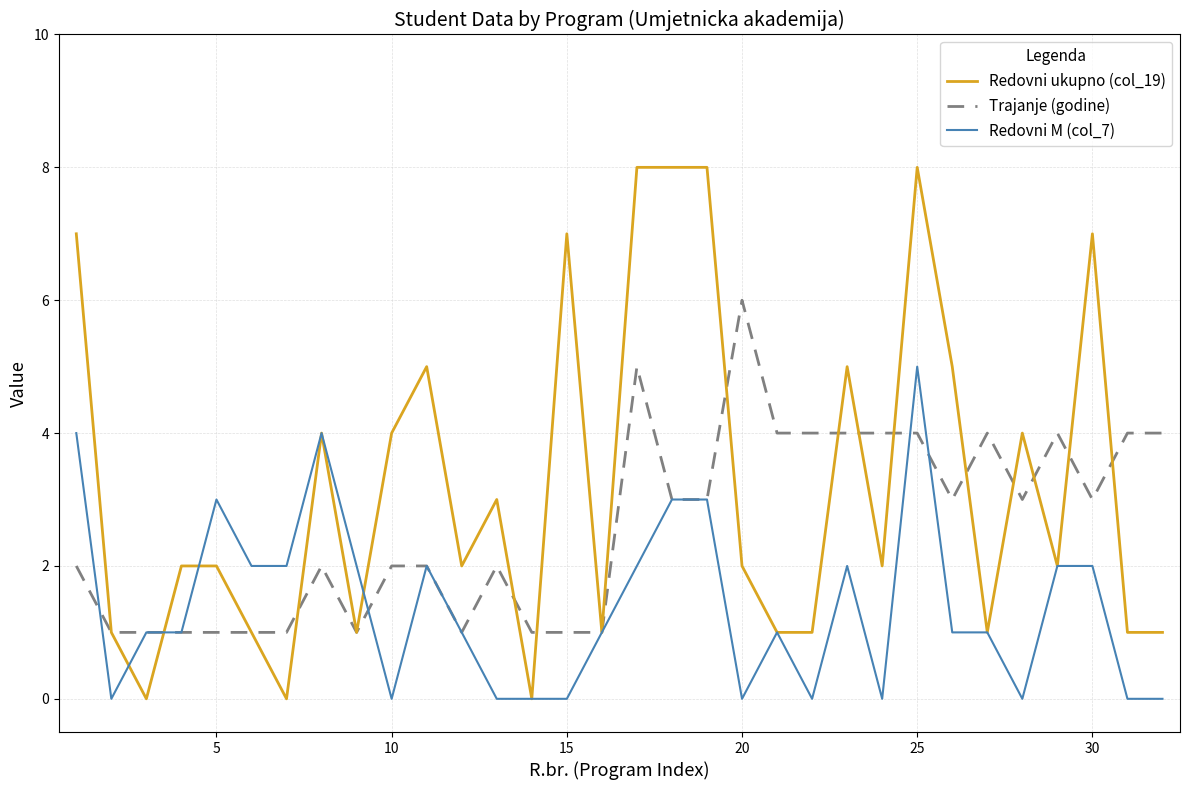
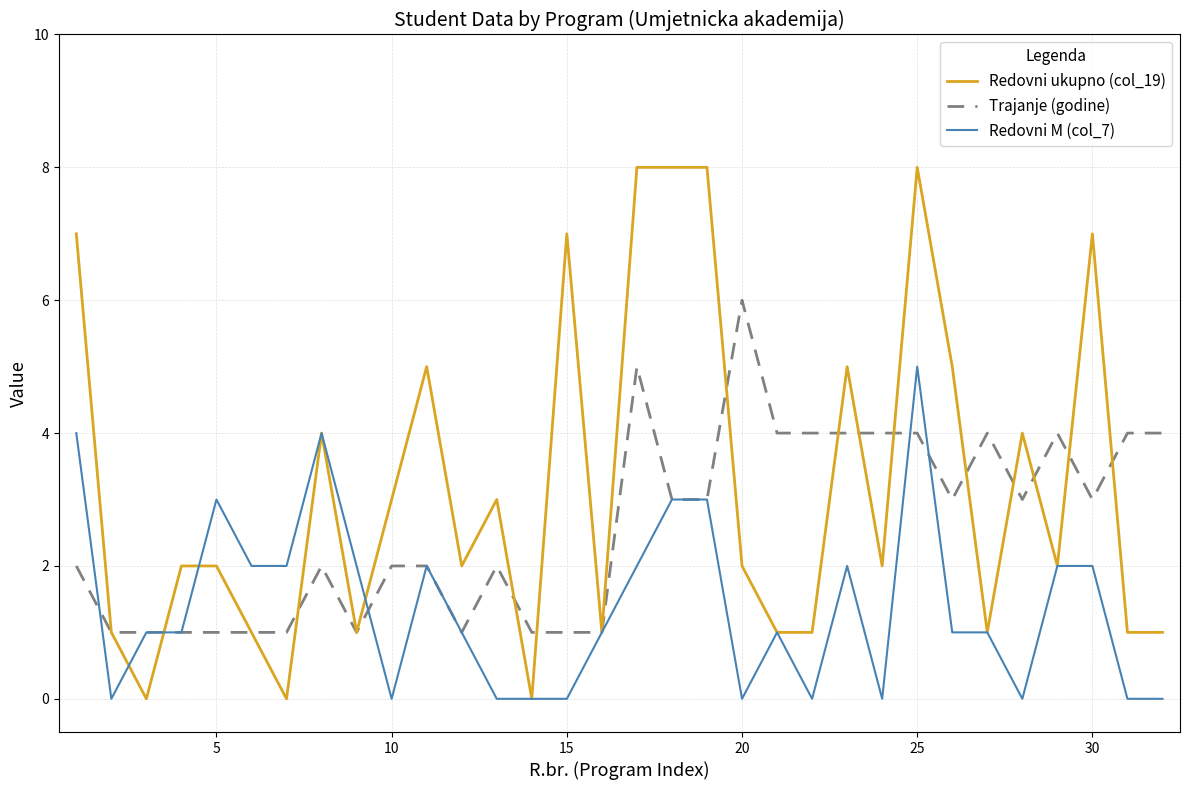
  {
    "Redovni ukupno (col_19)": {
      "5": 2,
-     "10": 4,
+     "10": 3,
      "15": 7,
      "20": 2,
      "25": 8,
      "30": 7
    },
    "Trajanje (godine)": {
      "5": 1,
      "10": 2,
      "15": 1,
      "20": 6,
      "25": 4,
      "30": 3
    },
    "Redovni M (col_7)": {
      "5": 3,
      "10": 0,
      "15": 0,
      "20": 0,
      "25": 5,
      "30": 2
    }
  }
